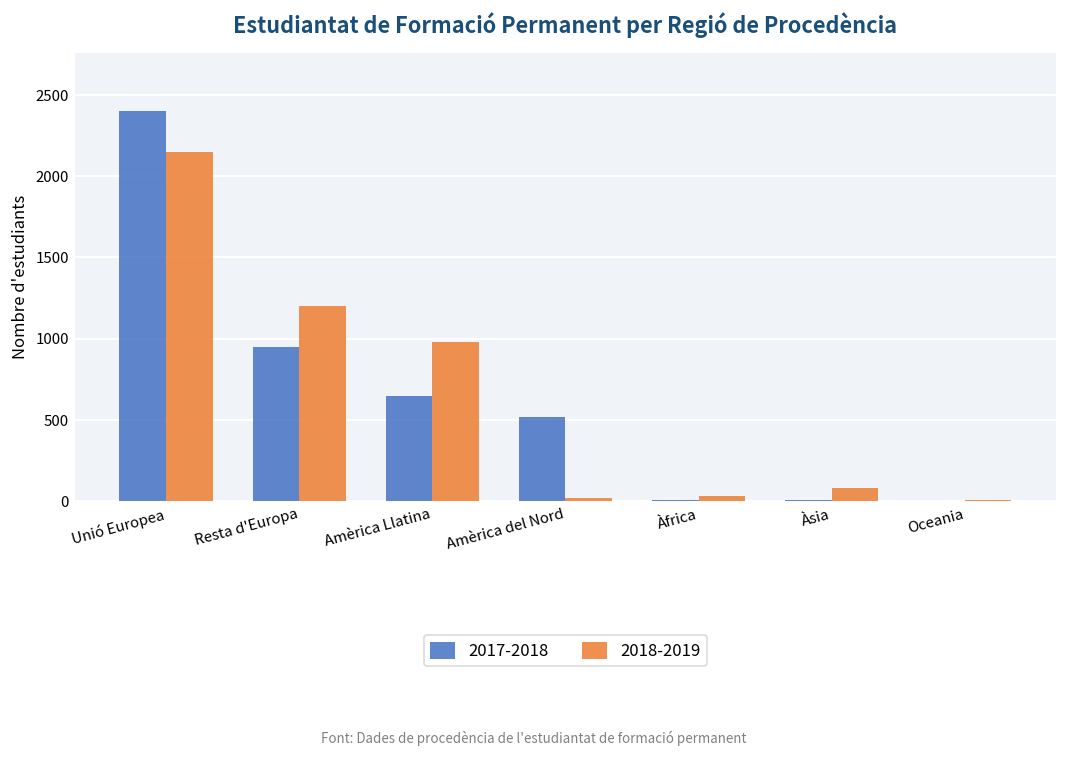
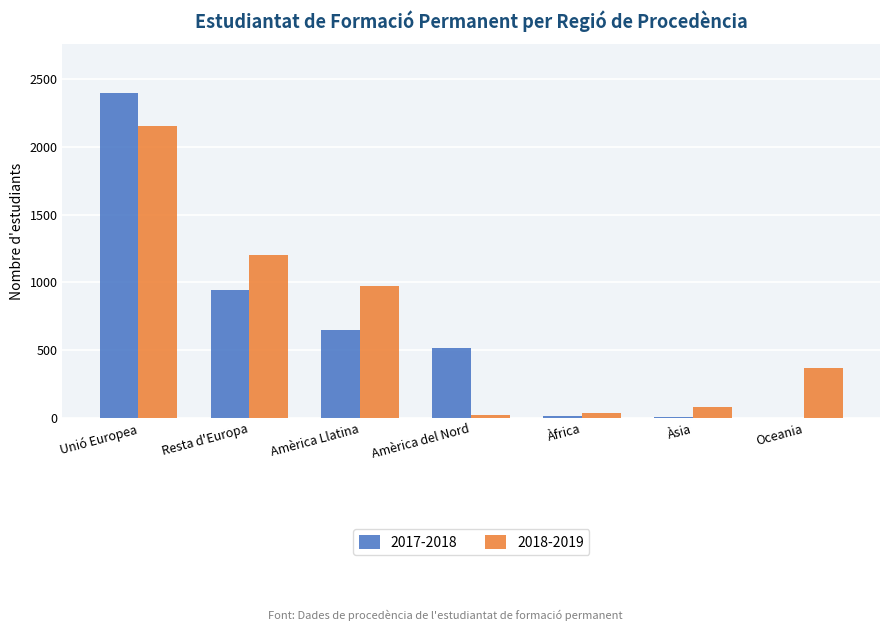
  {
    "2017-2018": {
      "Unió Europea": 2400,
      "Resta d'Europa": 950,
      "Amèrica Llatina": 650,
      "Amèrica del Nord": 520,
      "Oceania": 0
    },
    "2018-2019": {
      "Unió Europea": 2150,
      "Resta d'Europa": 1200,
      "Amèrica Llatina": 980,
      "Amèrica del Nord": 20,
      "Àfrica": 30,
      "Àsia": 80,
-     "Oceania": 0
+     "Oceania": 370
    }
  }
